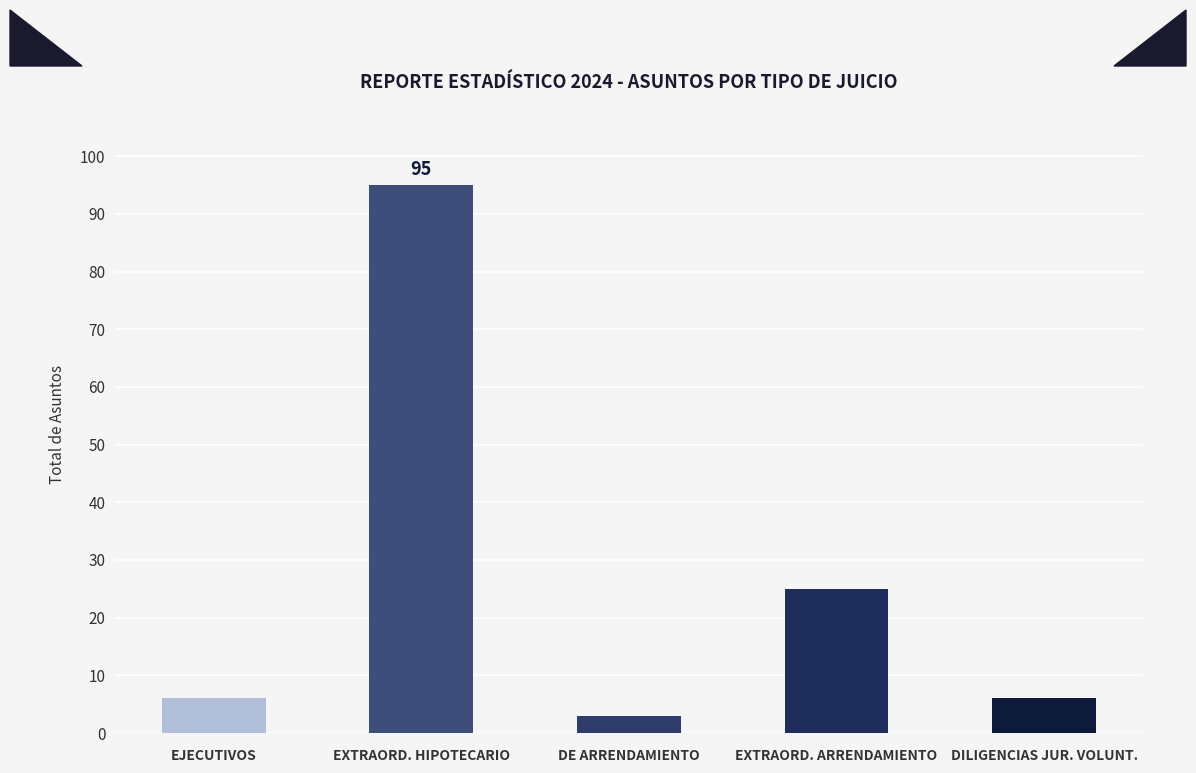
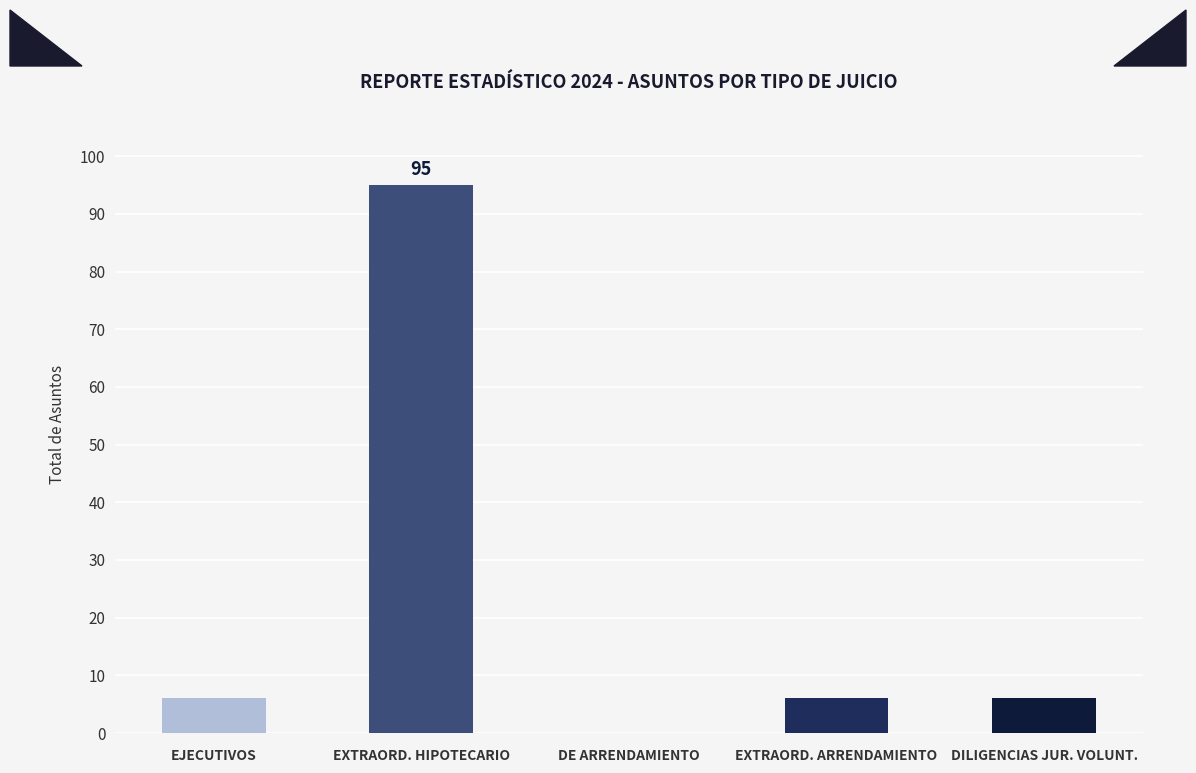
  {
    "EJECUTIVOS": 6,
-   "DE ARRENDAMIENTO": 3,
-   "EXTRAORD. ARRENDAMIENTO": 25,
+   "DE ARRENDAMIENTO": 0,
+   "EXTRAORD. ARRENDAMIENTO": 6,
    "DILIGENCIAS JUR. VOLUNT.": 6
  }
